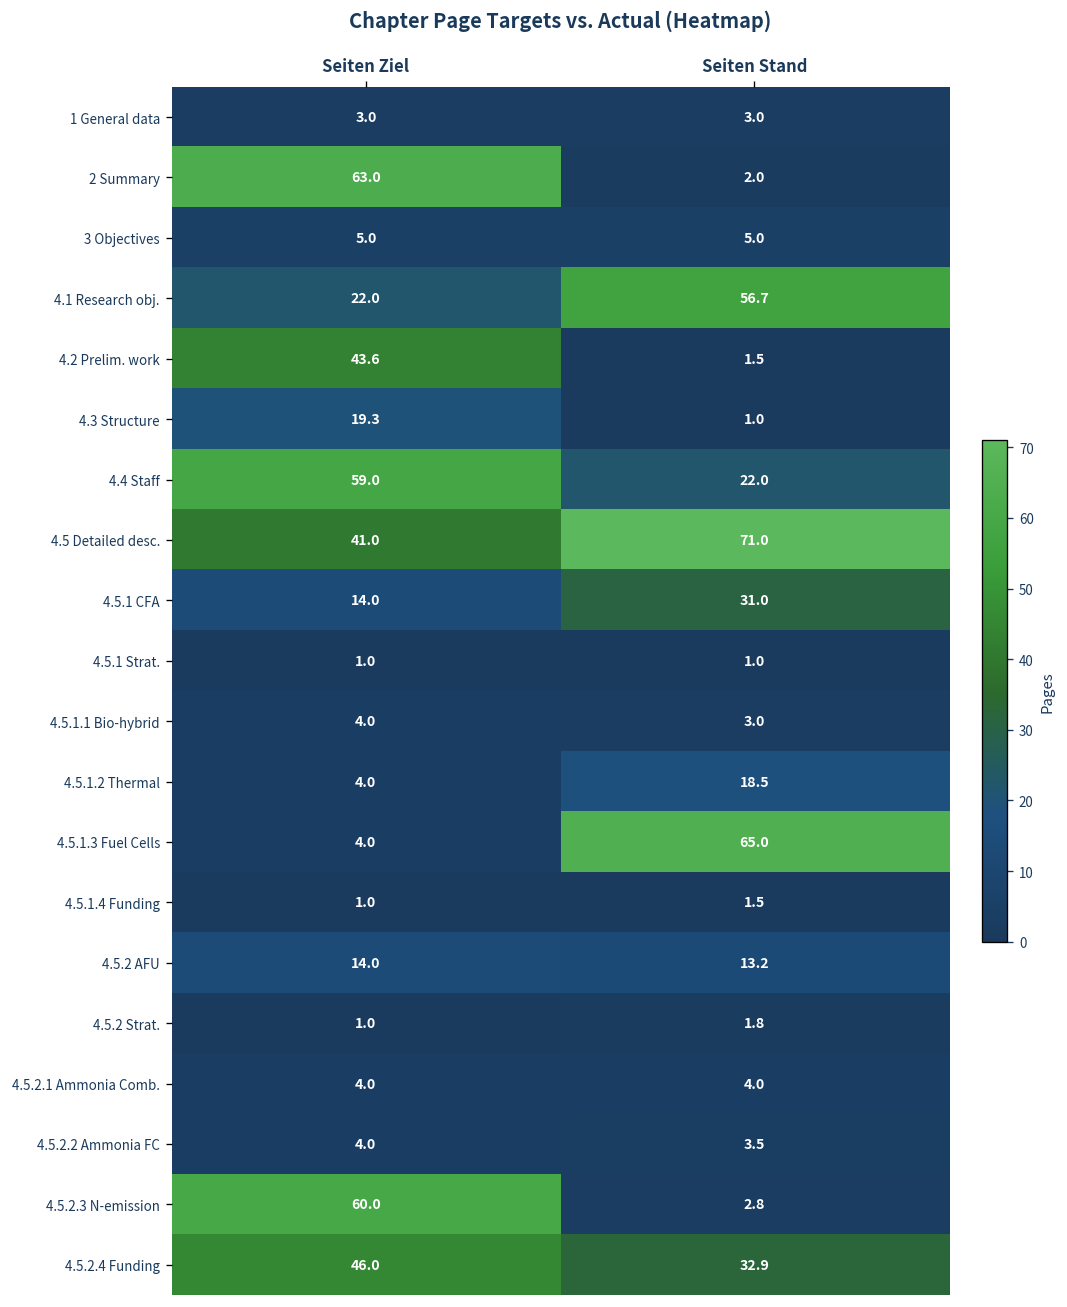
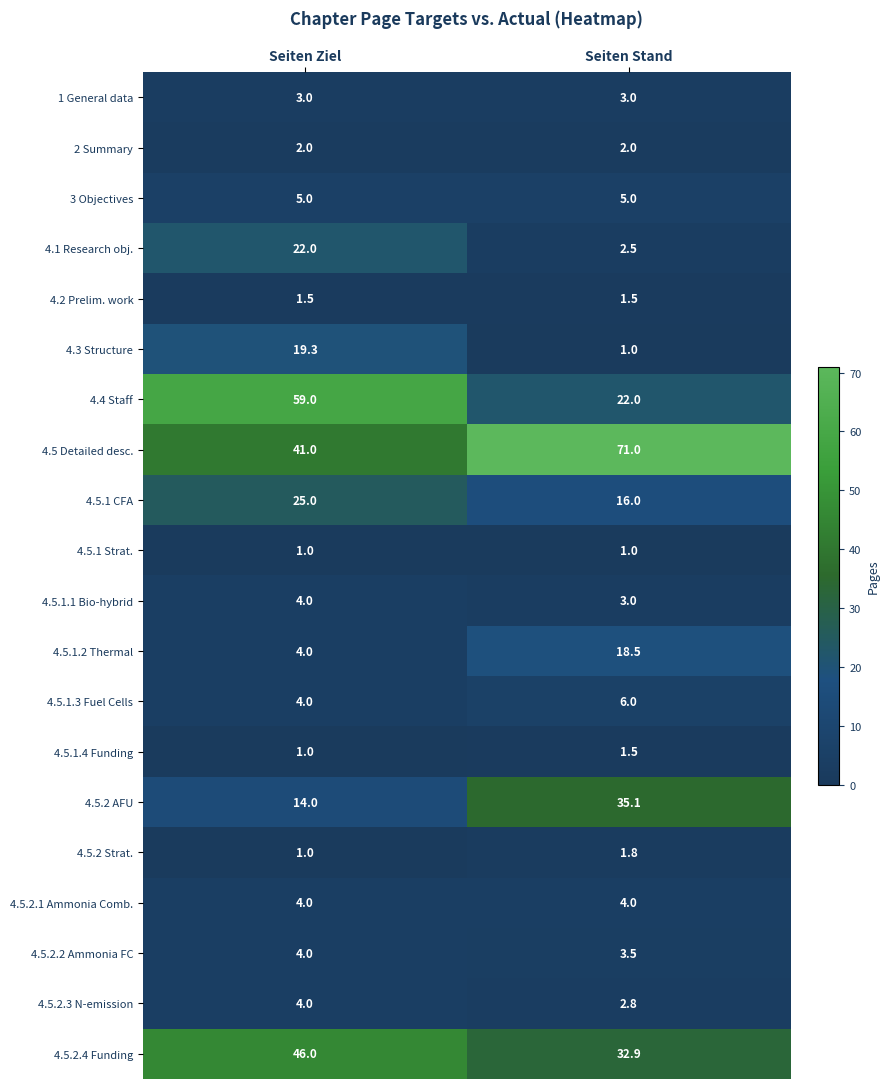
  {
    "1 General data": {
      "Seiten Ziel": 3.0,
      "Seiten Stand": 3.0
    },
    "2 Summary": {
-     "Seiten Ziel": 63.0,
+     "Seiten Ziel": 2.0,
      "Seiten Stand": 2.0
    },
    "3 Objectives": {
      "Seiten Ziel": 5.0,
      "Seiten Stand": 5.0
    },
    "4.1 Research obj.": {
      "Seiten Ziel": 22.0,
-     "Seiten Stand": 56.7
+     "Seiten Stand": 2.5
    },
    "4.2 Prelim. work": {
-     "Seiten Ziel": 43.6,
+     "Seiten Ziel": 1.5,
      "Seiten Stand": 1.5
    },
    "4.3 Structure": {
      "Seiten Ziel": 19.3,
      "Seiten Stand": 1.0
    },
    "4.4 Staff": {
      "Seiten Ziel": 59.0,
      "Seiten Stand": 22.0
    },
    "4.5 Detailed desc.": {
      "Seiten Ziel": 41.0,
      "Seiten Stand": 71.0
    },
    "4.5.1 CFA": {
-     "Seiten Ziel": 14.0,
-     "Seiten Stand": 31.0
+     "Seiten Ziel": 25.0,
+     "Seiten Stand": 16.0
    },
    "4.5.1 Strat.": {
      "Seiten Ziel": 1.0,
      "Seiten Stand": 1.0
    },
    "4.5.1.1 Bio-hybrid": {
      "Seiten Ziel": 4.0,
      "Seiten Stand": 3.0
    },
    "4.5.1.2 Thermal": {
      "Seiten Ziel": 4.0,
      "Seiten Stand": 18.5
    },
    "4.5.1.3 Fuel Cells": {
      "Seiten Ziel": 4.0,
-     "Seiten Stand": 65.0
+     "Seiten Stand": 6.0
    },
    "4.5.1.4 Funding": {
      "Seiten Ziel": 1.0,
      "Seiten Stand": 1.5
    },
    "4.5.2 AFU": {
      "Seiten Ziel": 14.0,
-     "Seiten Stand": 13.2
+     "Seiten Stand": 35.1
    },
    "4.5.2 Strat.": {
      "Seiten Ziel": 1.0,
      "Seiten Stand": 1.8
    },
    "4.5.2.1 Ammonia Comb.": {
      "Seiten Ziel": 4.0,
      "Seiten Stand": 4.0
    },
    "4.5.2.2 Ammonia FC": {
      "Seiten Ziel": 4.0,
      "Seiten Stand": 3.5
    },
    "4.5.2.3 N-emission": {
-     "Seiten Ziel": 60.0,
+     "Seiten Ziel": 4.0,
      "Seiten Stand": 2.8
    },
    "4.5.2.4 Funding": {
      "Seiten Ziel": 46.0,
      "Seiten Stand": 32.9
    }
  }
